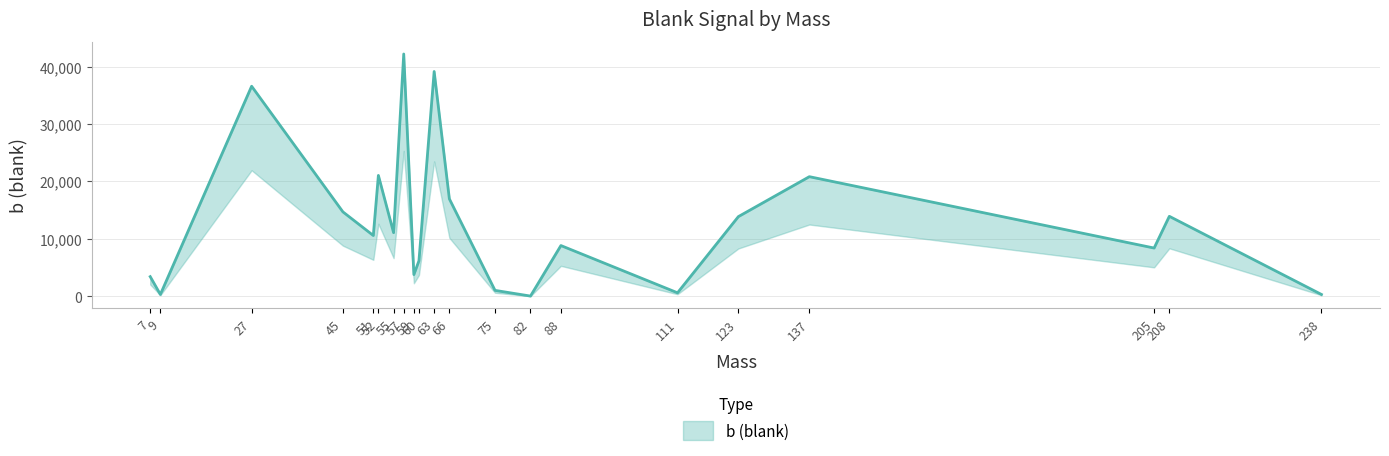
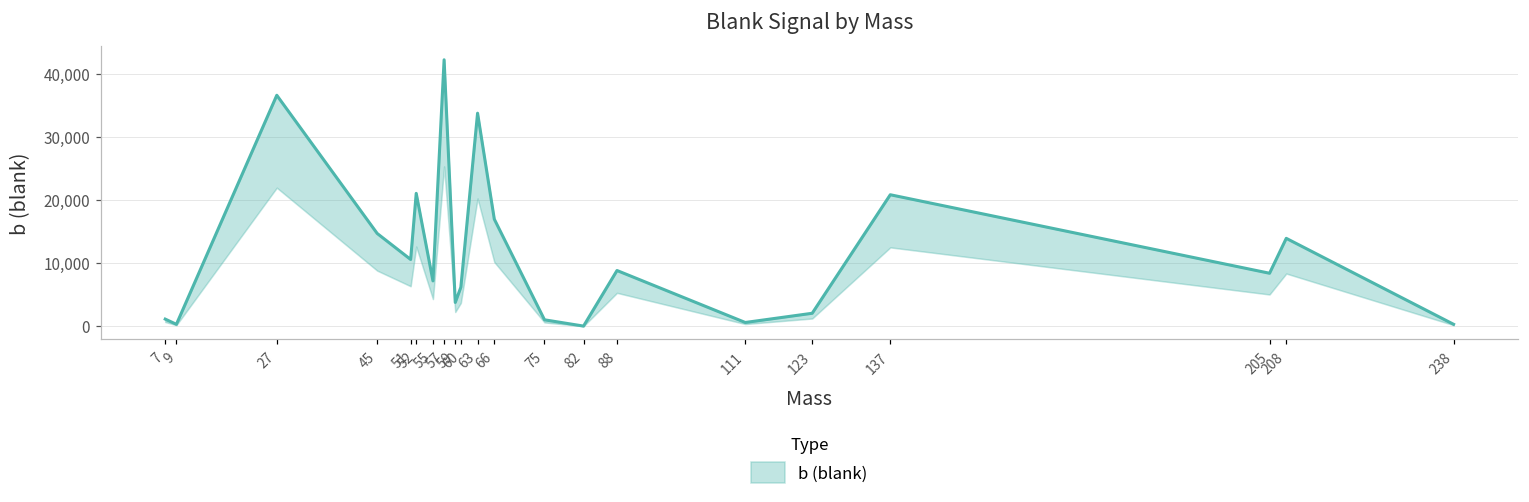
  {
-   "7": "3,000",
+   "7": "1,000",
    "9": "0",
    "27": "37,000",
    "45": "15,000",
    "51": "11,000",
    "52": "21,000",
-   "55": "11,000",
+   "55": "7,000",
    "57": "42,000",
    "59": "4,000",
    "60": "6,000",
-   "63": "39,000",
+   "63": "34,000",
    "66": "17,000",
    "75": "1,000",
    "82": "0",
    "88": "9,000",
    "111": "1,000",
-   "123": "14,000",
+   "123": "2,000",
    "137": "21,000",
    "205": "8,000",
    "208": "14,000",
    "238": "0"
  }
